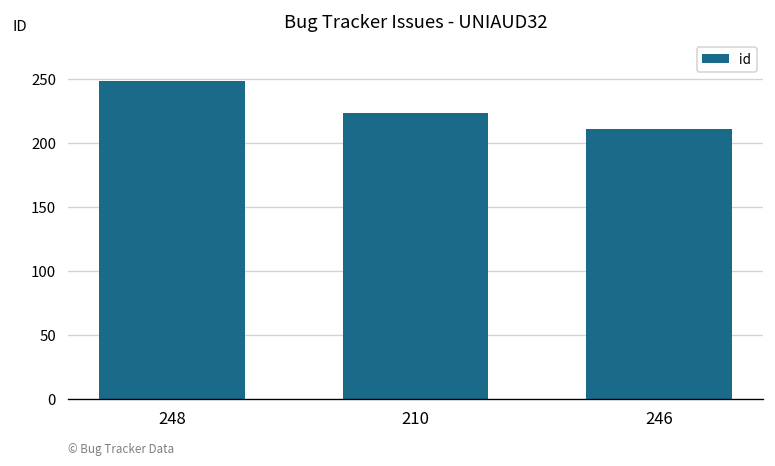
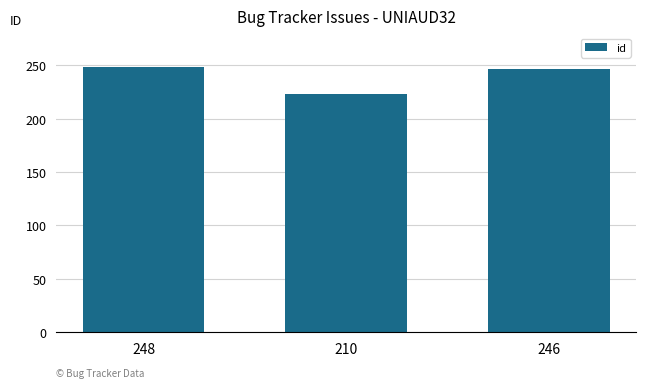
  {
    "248": 248,
    "210": 223,
-   "246": 211
+   "246": 246
  }
